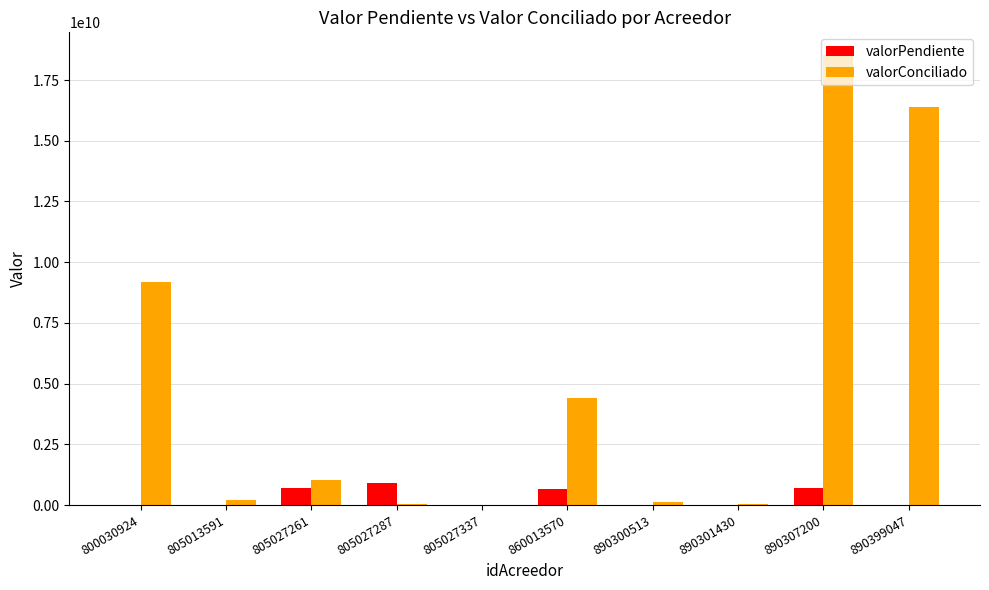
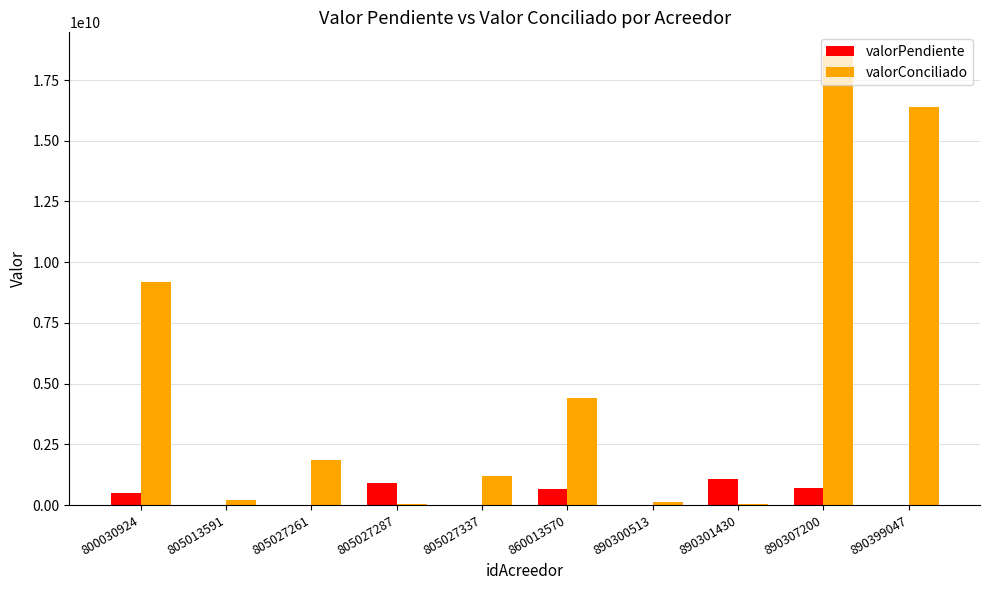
  {
    "valorPendiente": {
-     "800030924": 0,
-     "805027261": 700000000,
+     "800030924": 500000000,
+     "805027261": 0,
      "805027287": 900000000,
      "860013570": 700000000,
-     "890301430": 0,
+     "890301430": 1100000000,
      "890307200": 700000000
    },
    "valorConciliado": {
      "800030924": 9200000000,
      "805013591": 200000000,
-     "805027261": 1000000000,
-     "805027337": 0,
+     "805027261": 1900000000,
+     "805027337": 1200000000,
      "860013570": 4400000000,
      "890300513": 100000000,
      "890399047": 16400000000
    }
  }
